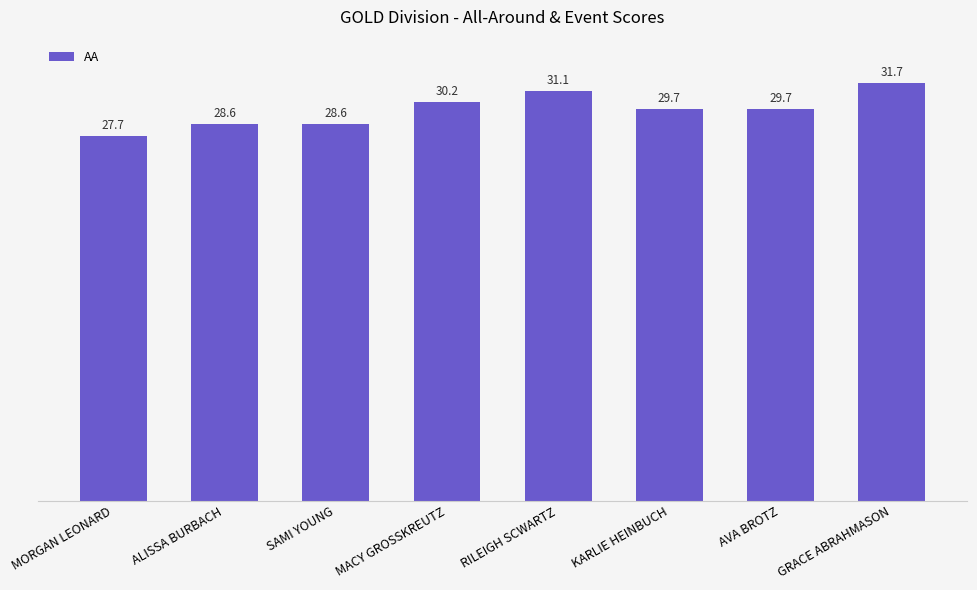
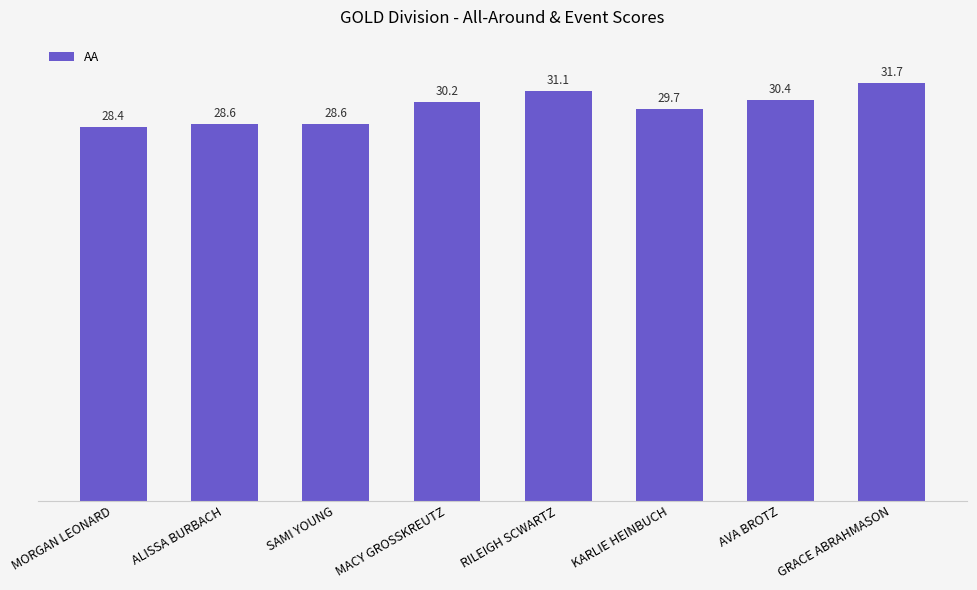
  {
-   "MORGAN LEONARD": 27.7,
+   "MORGAN LEONARD": 28.4,
    "ALISSA BURBACH": 28.6,
    "SAMI YOUNG": 28.6,
    "MACY GROSSKREUTZ": 30.2,
    "RILEIGH SCWARTZ": 31.1,
    "KARLIE HEINBUCH": 29.7,
-   "AVA BROTZ": 29.7,
+   "AVA BROTZ": 30.4,
    "GRACE ABRAHMASON": 31.7
  }
